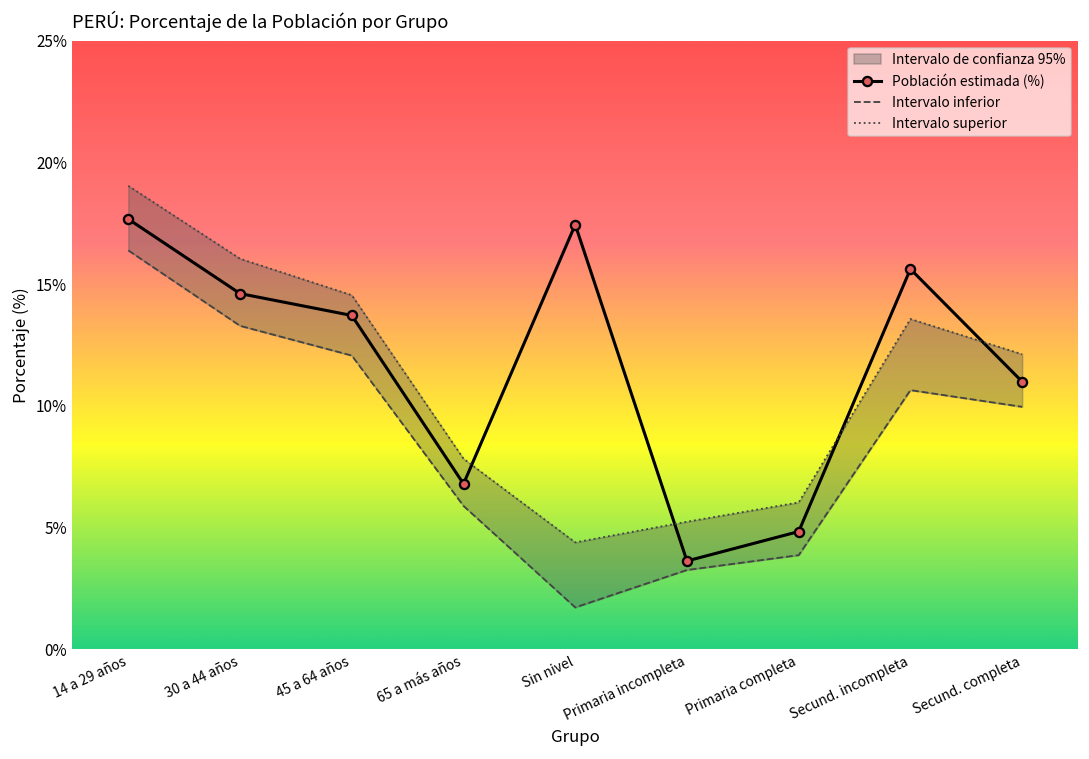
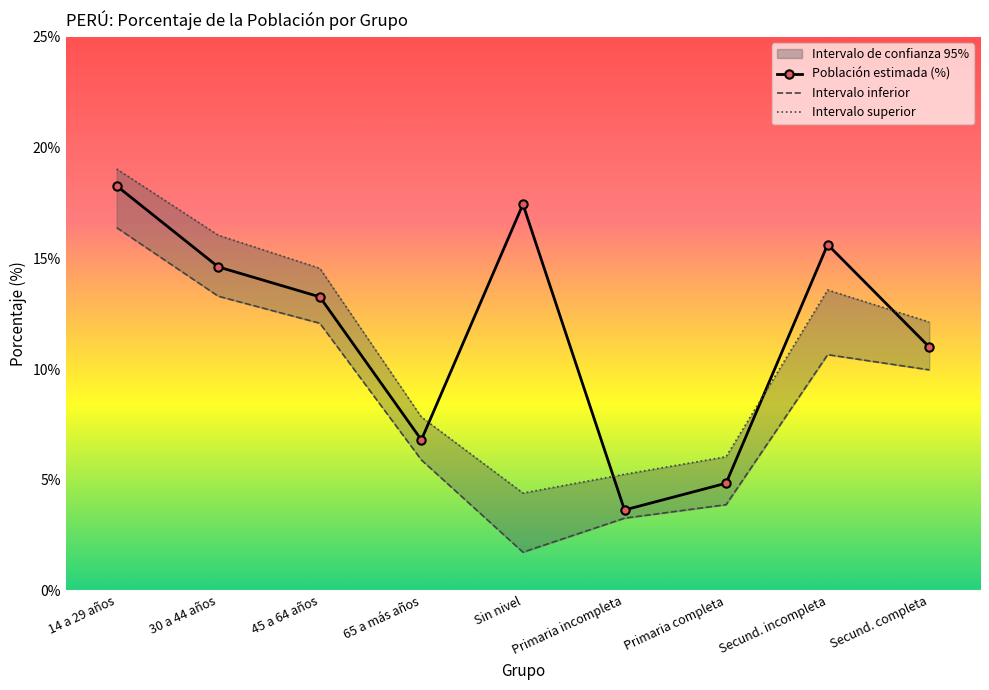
  {
    "Población estimada (%)": {
-     "14 a 29 años": "17.7%",
+     "14 a 29 años": "18.3%",
      "30 a 44 años": "14.6%",
-     "45 a 64 años": "13.7%",
+     "45 a 64 años": "13.3%",
      "65 a más años": "6.8%",
      "Sin nivel": "17.4%",
      "Primaria incompleta": "3.6%",
      "Primaria completa": "4.8%",
      "Secund. incompleta": "15.6%",
      "Secund. completa": "11.0%"
    }
  }
